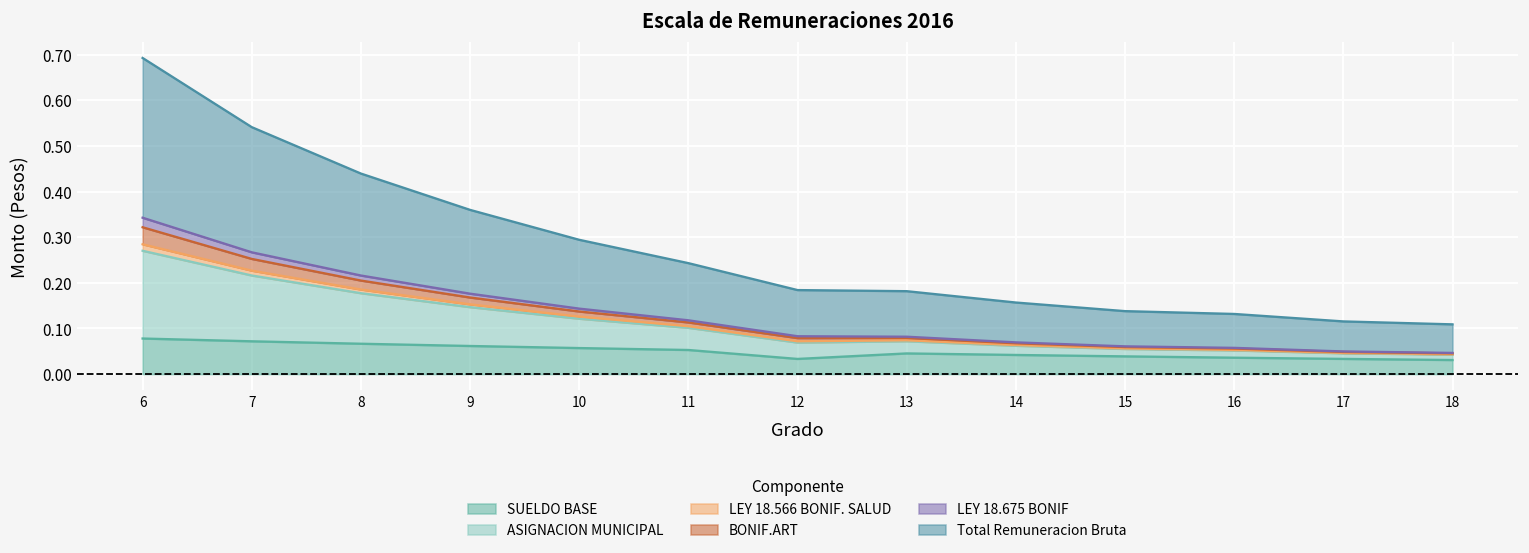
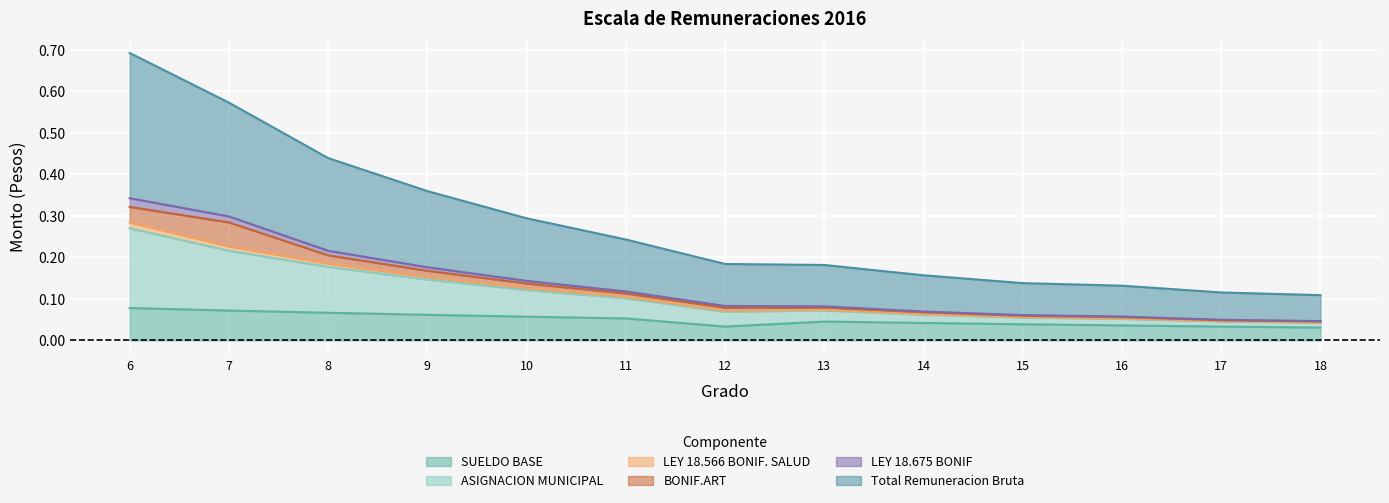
  {
    "LEY 18.566 BONIF. SALUD": {
      "6": 0.01,
      "7": 0.01,
      "8": 0.01,
      "9": 0.01
    },
    "BONIF.ART": {
      "6": 0.04,
-     "7": 0.03,
+     "7": 0.06,
      "8": 0.02,
      "9": 0.01,
      "10": 0.01
    }
  }
